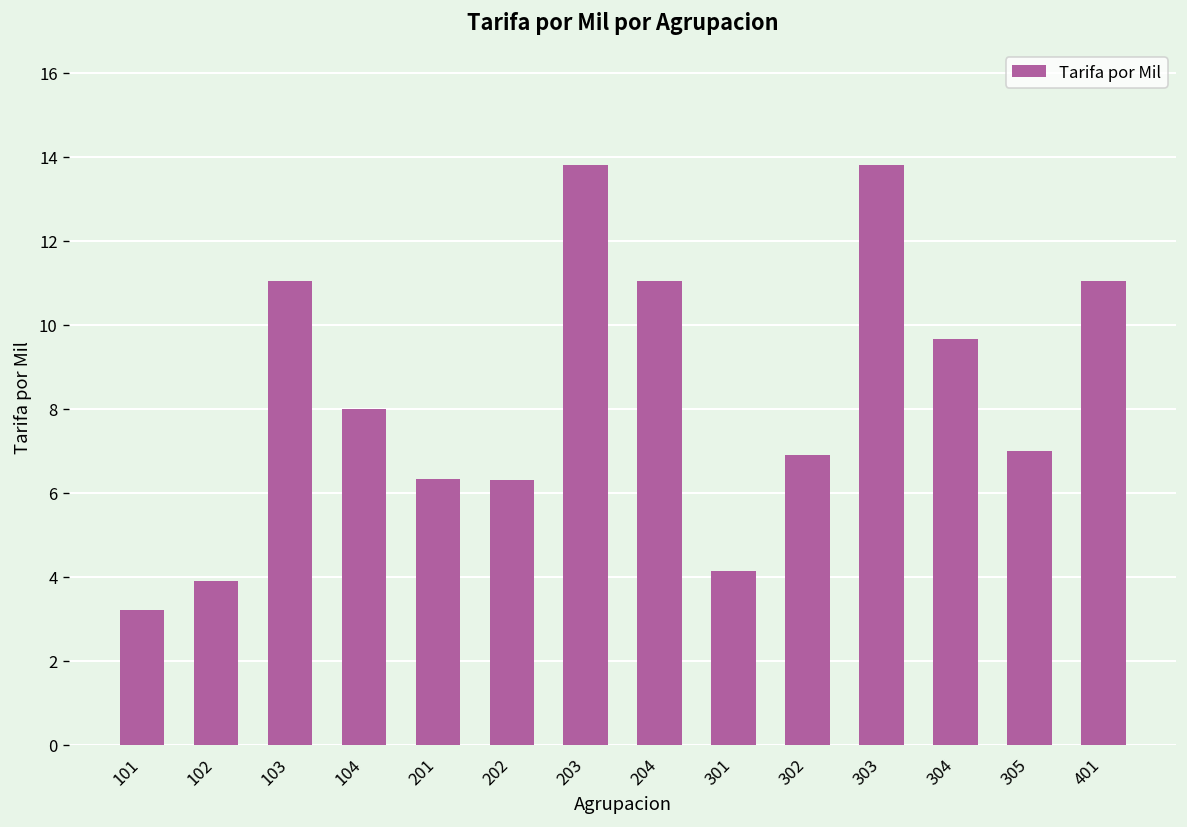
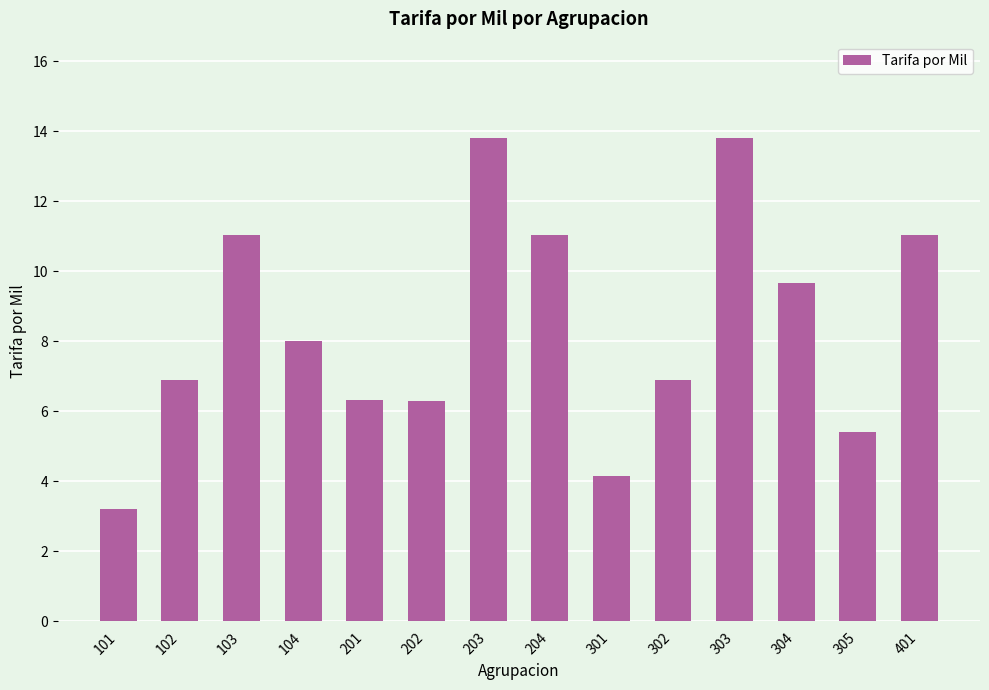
  {
    "101": 3.2,
-   "102": 3.9,
+   "102": 6.9,
    "103": 11.0,
    "104": 8.0,
    "201": 6.3,
    "202": 6.3,
    "203": 13.8,
    "204": 11.0,
    "301": 4.1,
    "302": 6.9,
    "303": 13.8,
    "304": 9.7,
-   "305": 7.0,
+   "305": 5.4,
    "401": 11.0
  }
